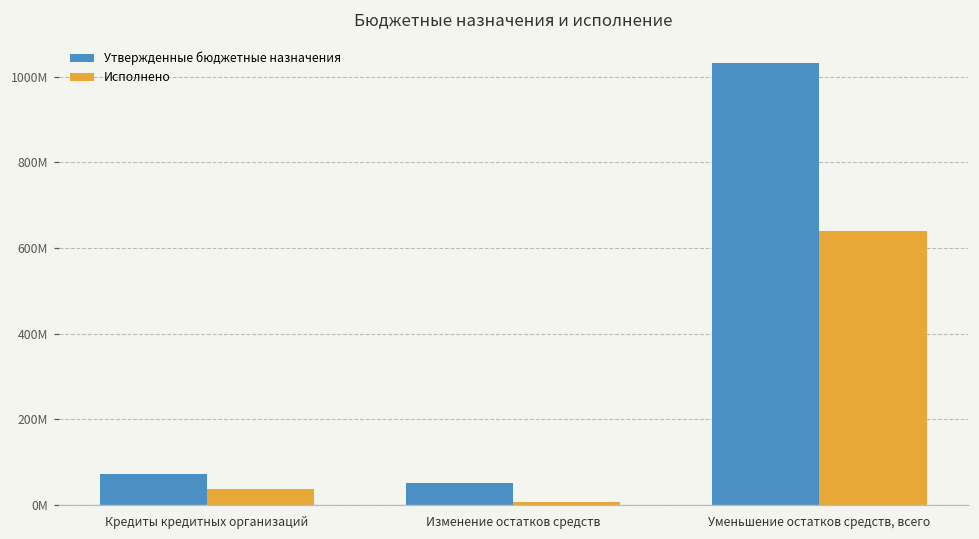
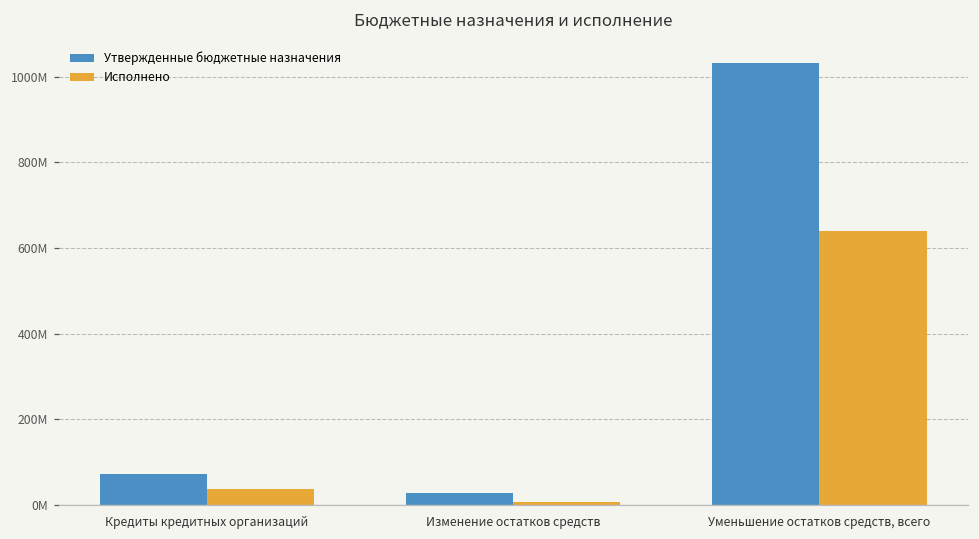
  {
    "Утвержденные бюджетные назначения": {
      "Кредиты кредитных организаций": 70000000,
-     "Изменение остатков средств": 50000000,
+     "Изменение остатков средств": 30000000,
      "Уменьшение остатков средств, всего": 1030000000
    },
    "Исполнено": {
      "Кредиты кредитных организаций": 40000000,
      "Изменение остатков средств": 10000000,
      "Уменьшение остатков средств, всего": 640000000
    }
  }
